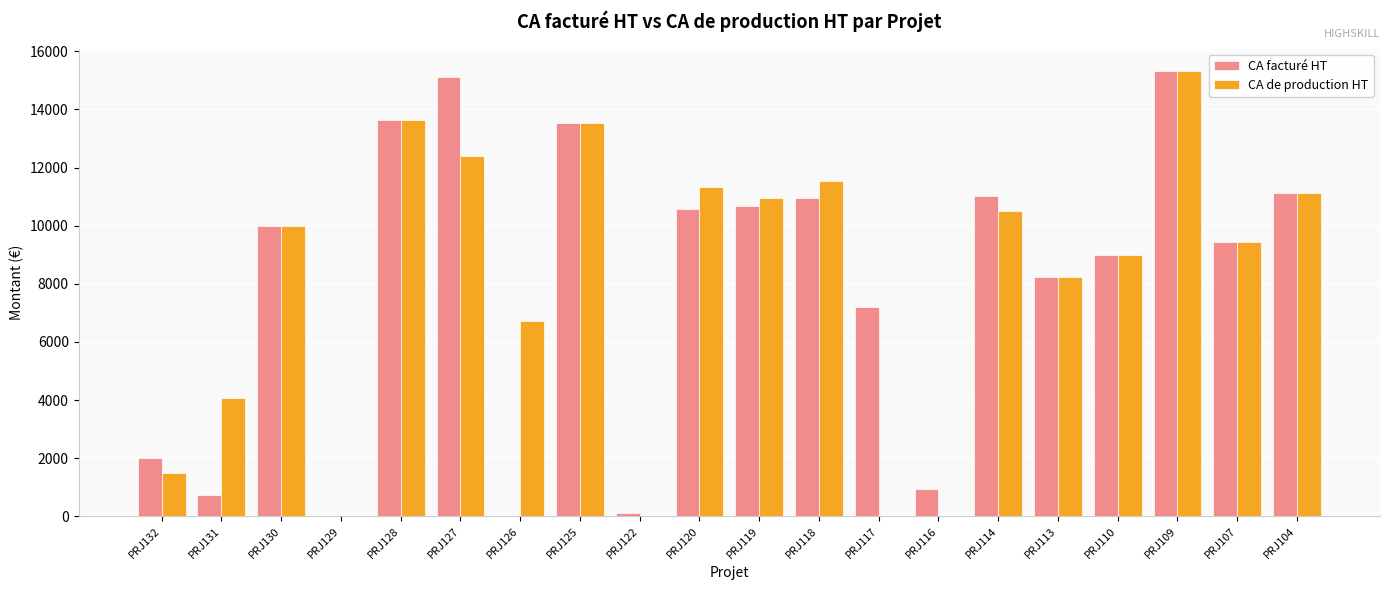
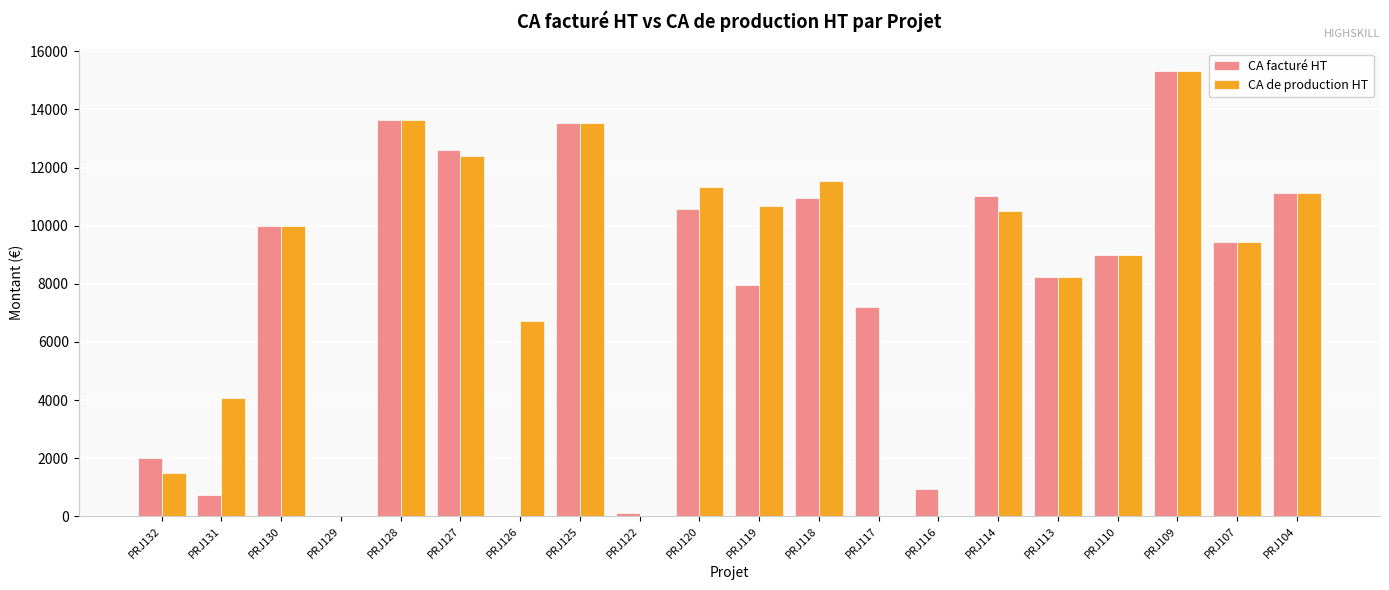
  {
    "CA facturé HT": {
      "PRJ132": 2000,
      "PRJ131": 700,
      "PRJ130": 10000,
      "PRJ129": 0,
      "PRJ128": 13700,
-     "PRJ127": 15100,
+     "PRJ127": 12600,
      "PRJ126": 0,
      "PRJ125": 13500,
      "PRJ122": 100,
      "PRJ120": 10600,
-     "PRJ119": 10700,
+     "PRJ119": 8000,
      "PRJ118": 11000,
      "PRJ117": 7200,
      "PRJ116": 900,
      "PRJ114": 11000,
      "PRJ113": 8300,
      "PRJ110": 9000,
      "PRJ109": 15300,
      "PRJ107": 9500,
      "PRJ104": 11100
    },
    "CA de production HT": {
      "PRJ132": 1500,
      "PRJ131": 4100,
      "PRJ130": 10000,
      "PRJ129": 0,
      "PRJ128": 13700,
      "PRJ127": 12400,
      "PRJ126": 6700,
      "PRJ125": 13500,
      "PRJ122": 0,
      "PRJ120": 11300,
-     "PRJ119": 10900,
+     "PRJ119": 10700,
      "PRJ118": 11600,
      "PRJ117": 0,
      "PRJ116": 0,
      "PRJ114": 10500,
      "PRJ113": 8300,
      "PRJ110": 9000,
      "PRJ109": 15300,
      "PRJ107": 9500,
      "PRJ104": 11100
    }
  }
